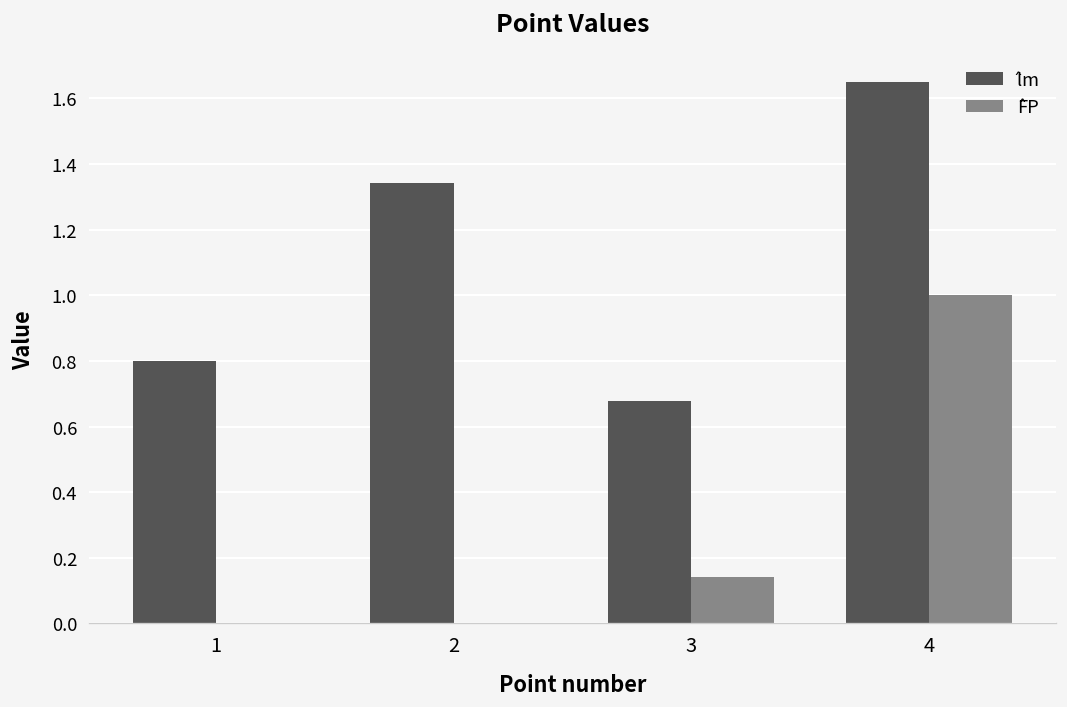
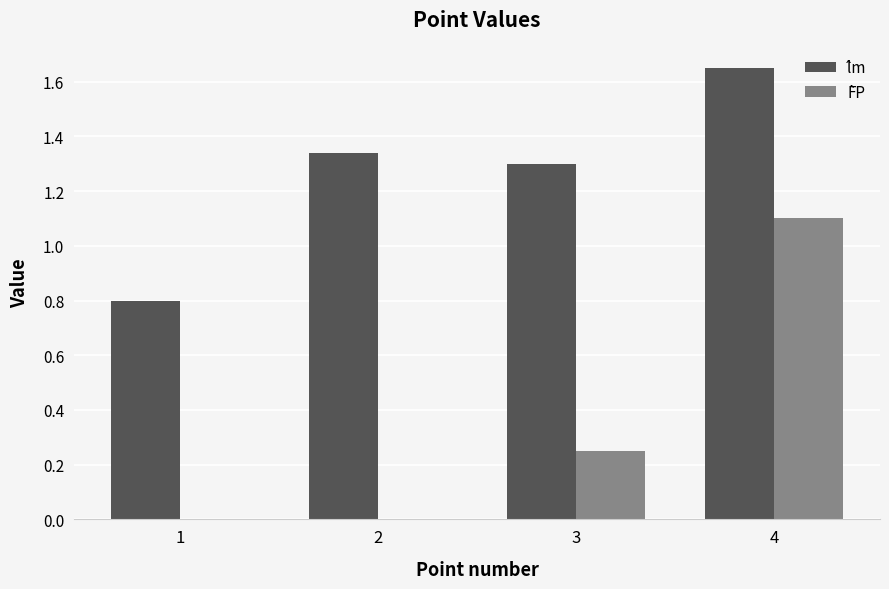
  {
    "l̂m": {
      "1": 0.80,
      "2": 1.34,
-     "3": 0.68,
+     "3": 1.30,
      "4": 1.65
    },
    "F̂P": {
      "1": 0.00,
      "2": 0.00,
-     "3": 0.14,
-     "4": 1.0
+     "3": 0.25,
+     "4": 1.1
    }
  }
